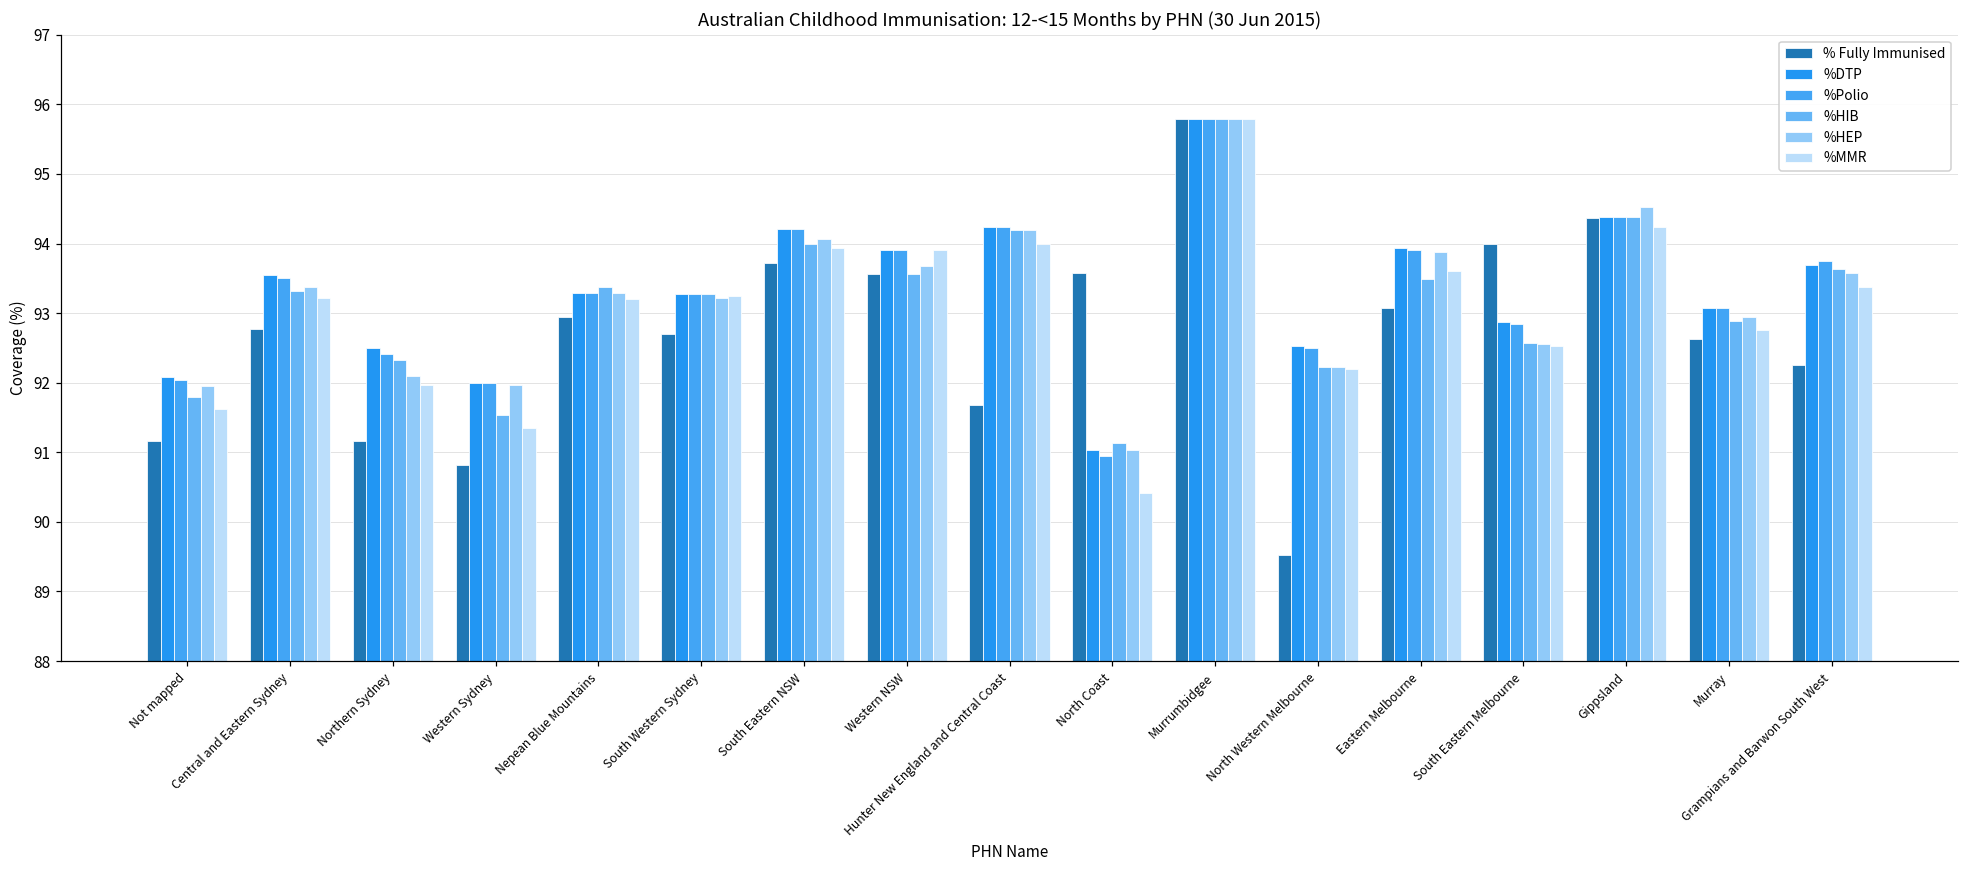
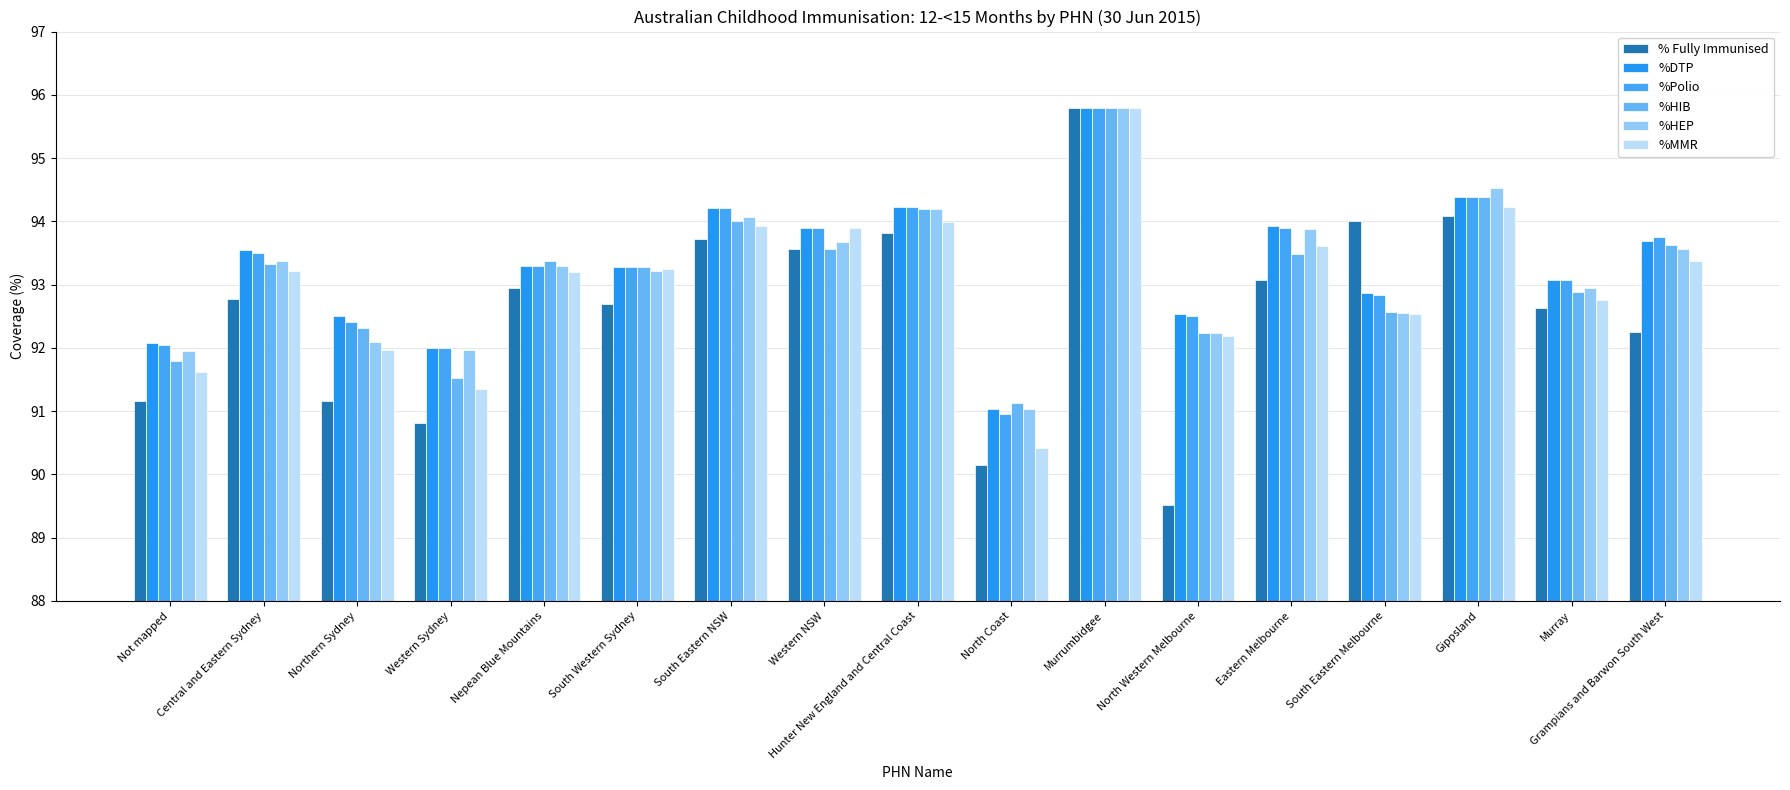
  {
    "% Fully Immunised": {
      "Not mapped": 91.2,
      "Central and Eastern Sydney": 92.8,
      "Northern Sydney": 91.2,
      "Western Sydney": 90.8,
      "Nepean Blue Mountains": 92.9,
      "South Western Sydney": 92.7,
      "South Eastern NSW": 93.7,
      "Western NSW": 93.6,
-     "Hunter New England and Central Coast": 91.7,
-     "North Coast": 93.6,
+     "Hunter New England and Central Coast": 93.8,
+     "North Coast": 90.2,
      "Murrumbidgee": 95.8,
      "North Western Melbourne": 89.5,
      "Eastern Melbourne": 93.1,
      "South Eastern Melbourne": 94.0,
-     "Gippsland": 94.4,
+     "Gippsland": 94.1,
      "Murray": 92.6,
      "Grampians and Barwon South West": 92.3
    }
  }
